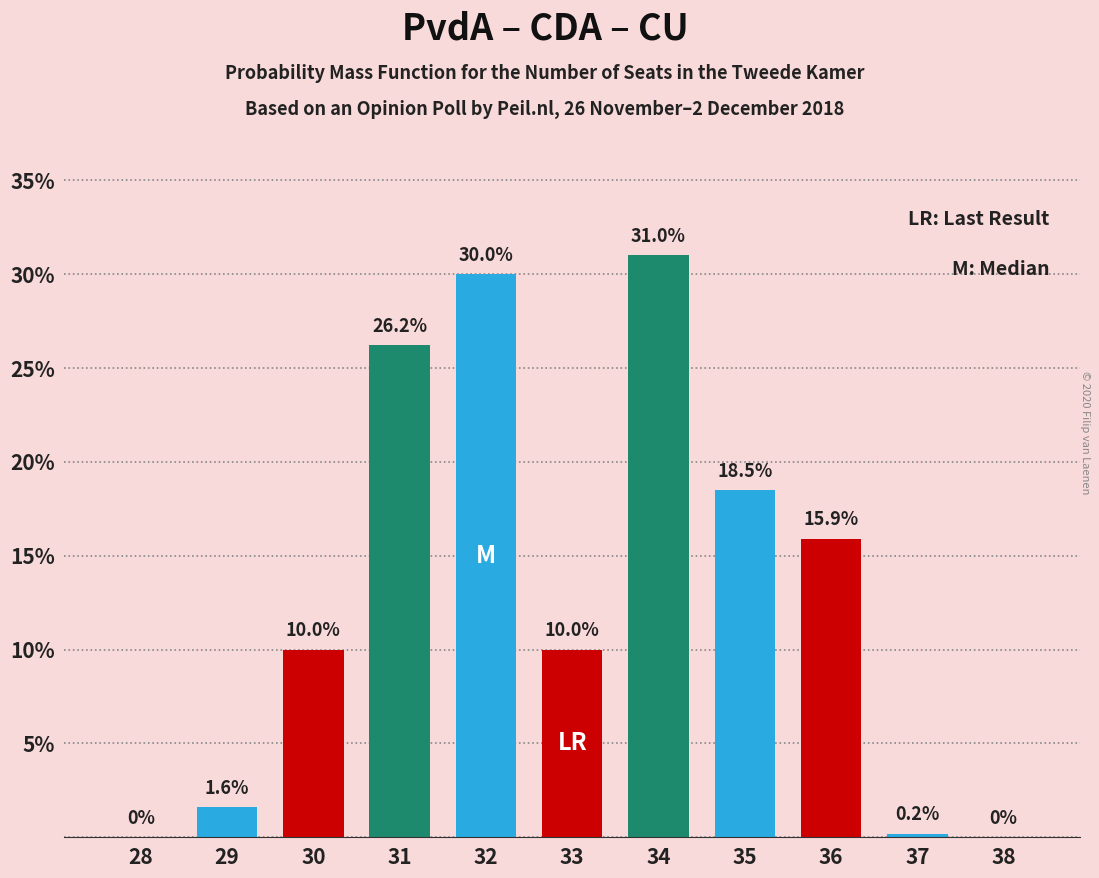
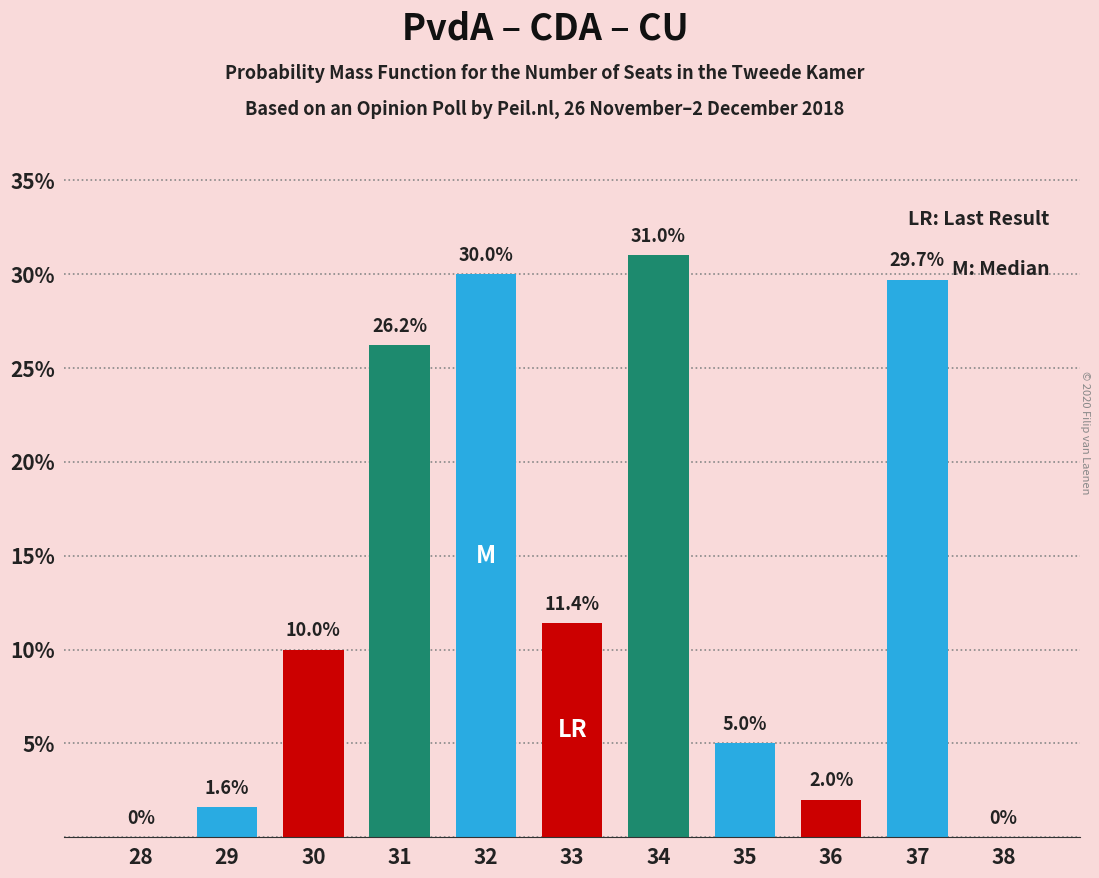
  {
    "28": "0%",
    "29": "1.6%",
    "30": "10.0%",
    "31": "26.2%",
    "32": "30.0%",
-   "33": "10.0%",
+   "33": "11.4%",
    "34": "31.0%",
-   "35": "18.5%",
-   "36": "15.9%",
-   "37": "0.2%",
+   "35": "5.0%",
+   "36": "2.0%",
+   "37": "29.7%",
    "38": "0%"
  }
